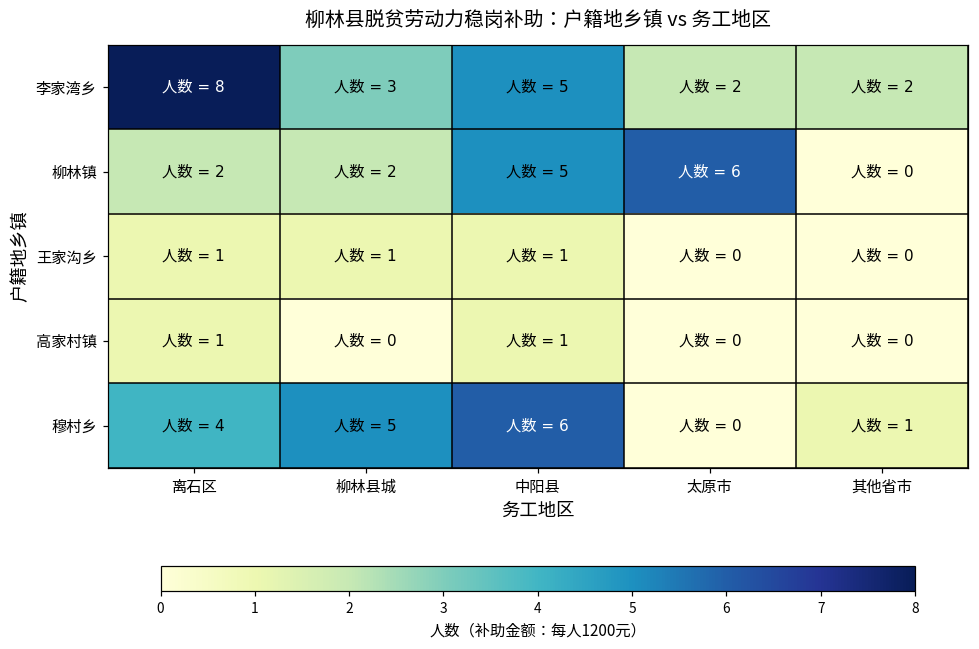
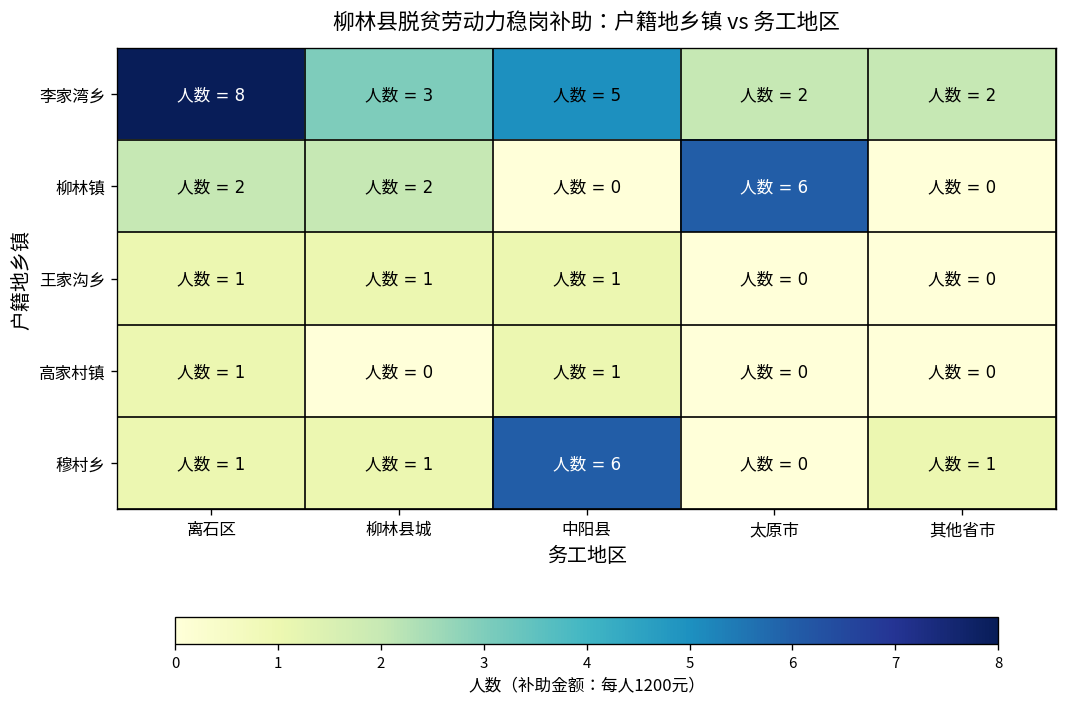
  {
    "李家湾乡": {
      "离石区": 8,
      "柳林县城": 3,
      "中阳县": 5,
      "太原市": 2,
      "其他省市": 2
    },
    "柳林镇": {
      "离石区": 2,
      "柳林县城": 2,
-     "中阳县": 5,
+     "中阳县": 0,
      "太原市": 6,
      "其他省市": 0
    },
    "王家沟乡": {
      "离石区": 1,
      "柳林县城": 1,
      "中阳县": 1,
      "太原市": 0,
      "其他省市": 0
    },
    "高家村镇": {
      "离石区": 1,
      "柳林县城": 0,
      "中阳县": 1,
      "太原市": 0,
      "其他省市": 0
    },
    "穆村乡": {
-     "离石区": 4,
-     "柳林县城": 5,
+     "离石区": 1,
+     "柳林县城": 1,
      "中阳县": 6,
      "太原市": 0,
      "其他省市": 1
    }
  }
